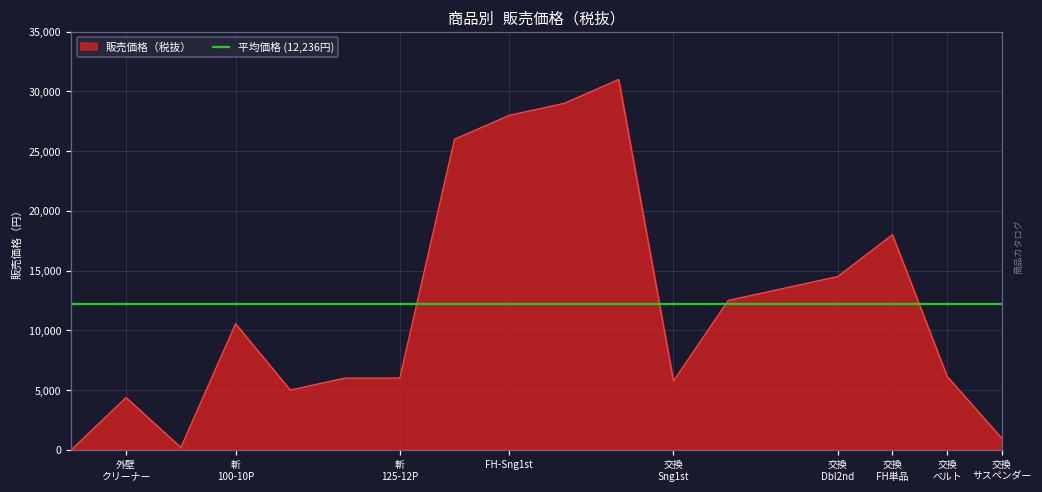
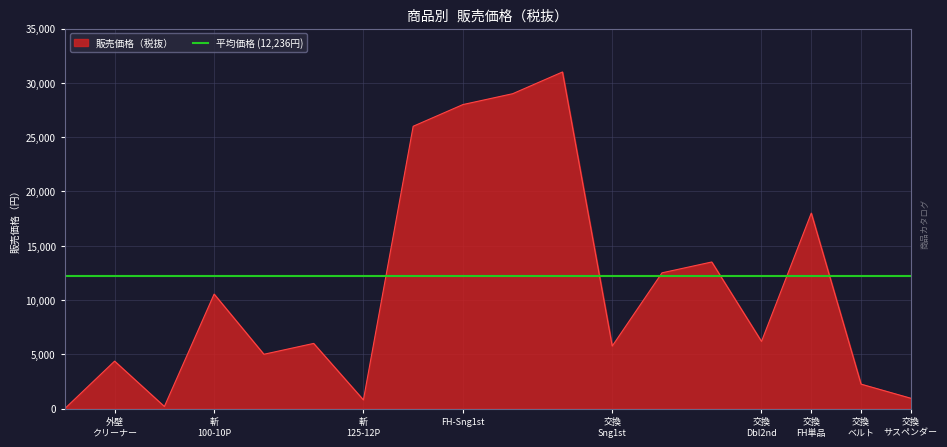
  {
    "外壁 クリーナー": "4,400",
    "斬 100-10P": "10,500",
-   "斬 125-12P": "6,000",
+   "斬 125-12P": "800",
    "FH-Sng1st": "28,000",
    "交換 Sng1st": "5,800",
-   "交換 Dbl2nd": "14,500",
+   "交換 Dbl2nd": "6,200",
    "交換 FH単品": "18,000",
-   "交換 ベルト": "6,100",
+   "交換 ベルト": "2,300",
    "交換 サスペンダー": "1,000"
  }
